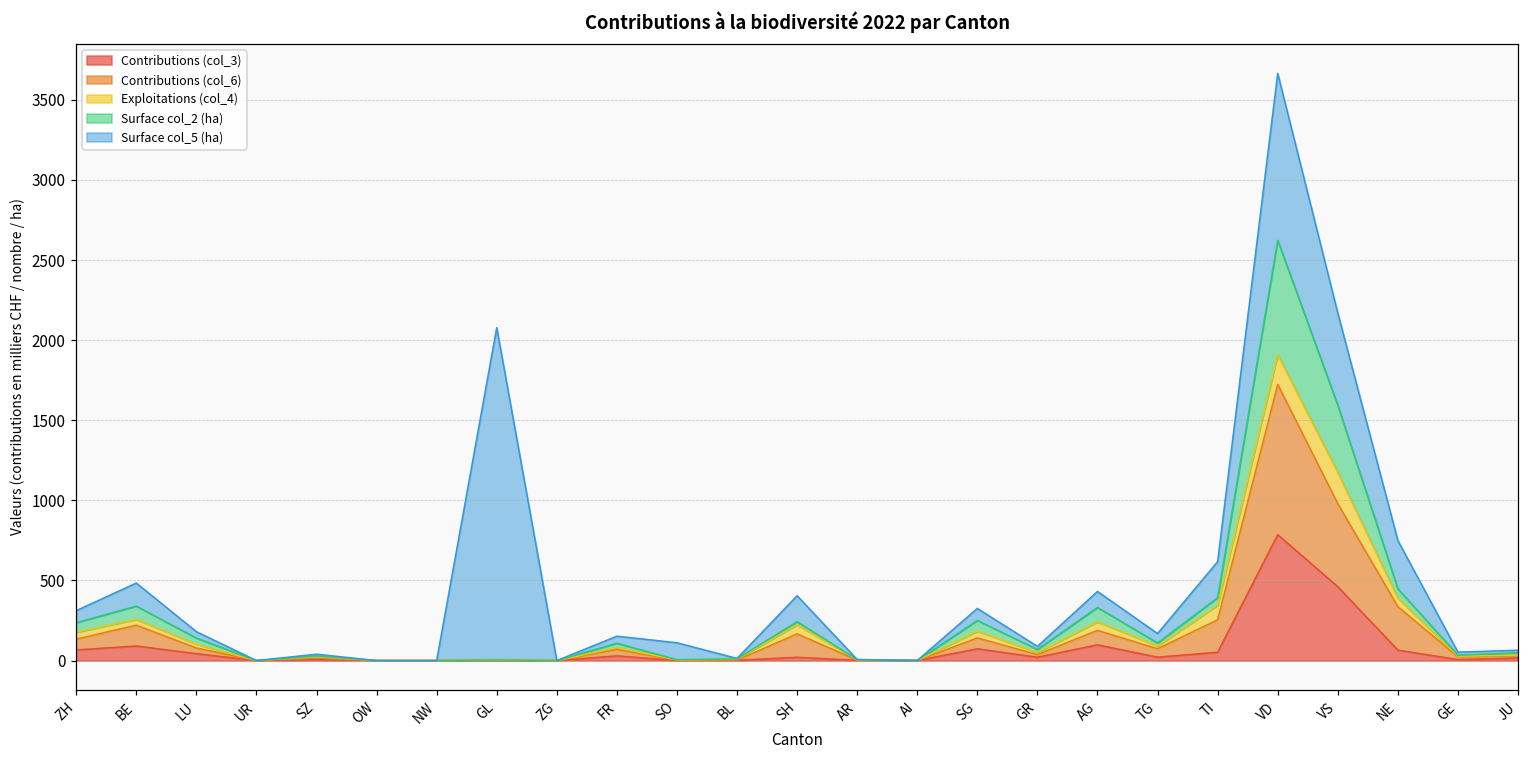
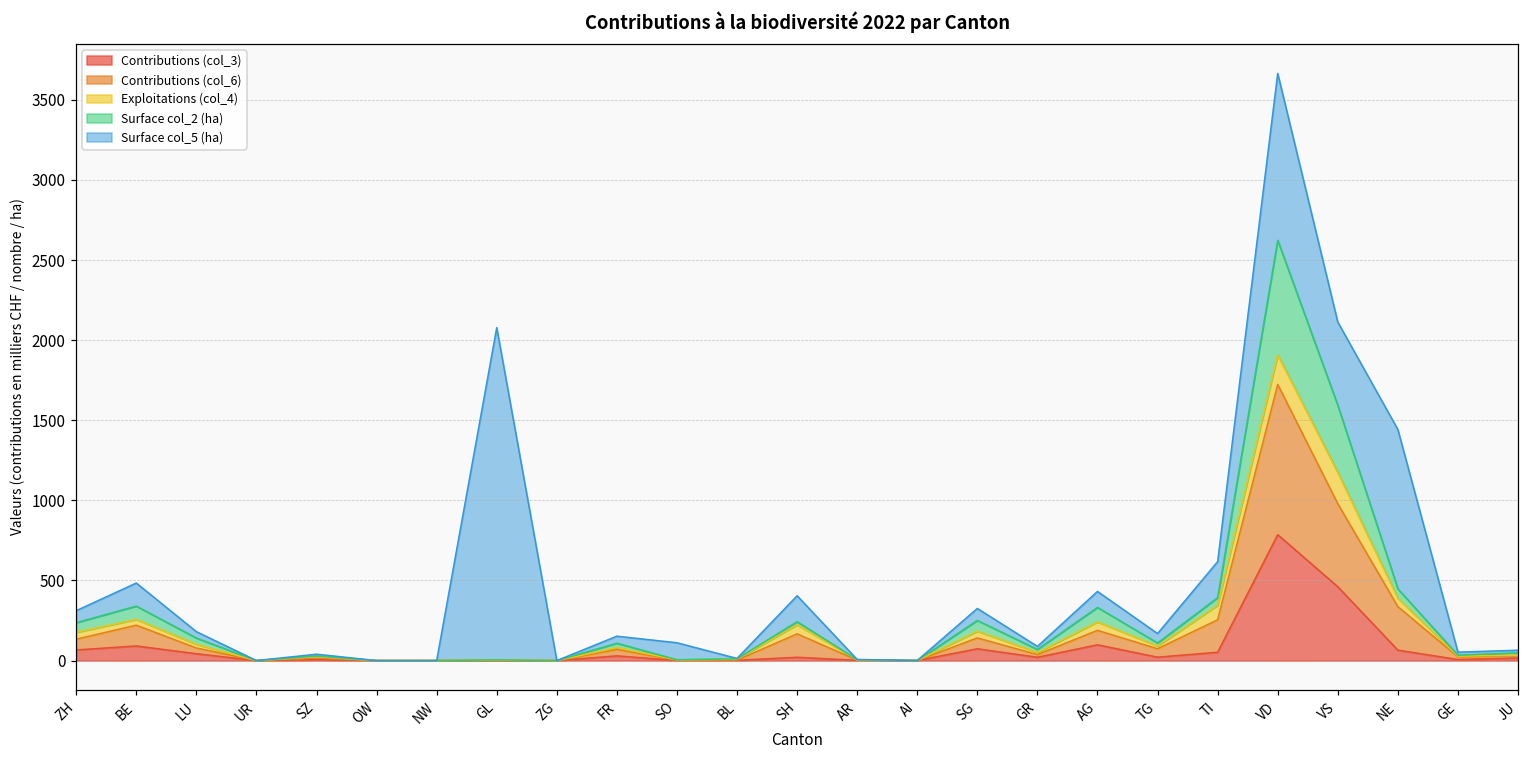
  {
    "Exploitations (col_4)": {
      "ZH": 40,
      "BE": 40,
      "LU": 20,
      "SH": 60,
      "SG": 40,
      "AG": 50,
      "TI": 90,
      "VD": 190,
      "VS": 200,
      "NE": 50
    },
    "Surface col_2 (ha)": {
      "ZH": 60,
      "BE": 80,
      "LU": 40,
      "FR": 30,
      "SH": 20,
      "SG": 70,
      "GR": 20,
      "AG": 90,
      "TG": 20,
      "TI": 50,
      "VD": 720,
      "VS": 420,
      "NE": 60
    },
    "Surface col_5 (ha)": {
      "ZH": 80,
      "BE": 140,
      "LU": 40,
      "GL": 2070,
      "FR": 40,
      "SO": 110,
      "SH": 160,
      "SG": 80,
      "GR": 20,
      "AG": 100,
      "TG": 60,
      "TI": 230,
      "VD": 1040,
-     "VS": 580,
-     "NE": 300,
+     "VS": 520,
+     "NE": 1000,
      "GE": 20
    }
  }
